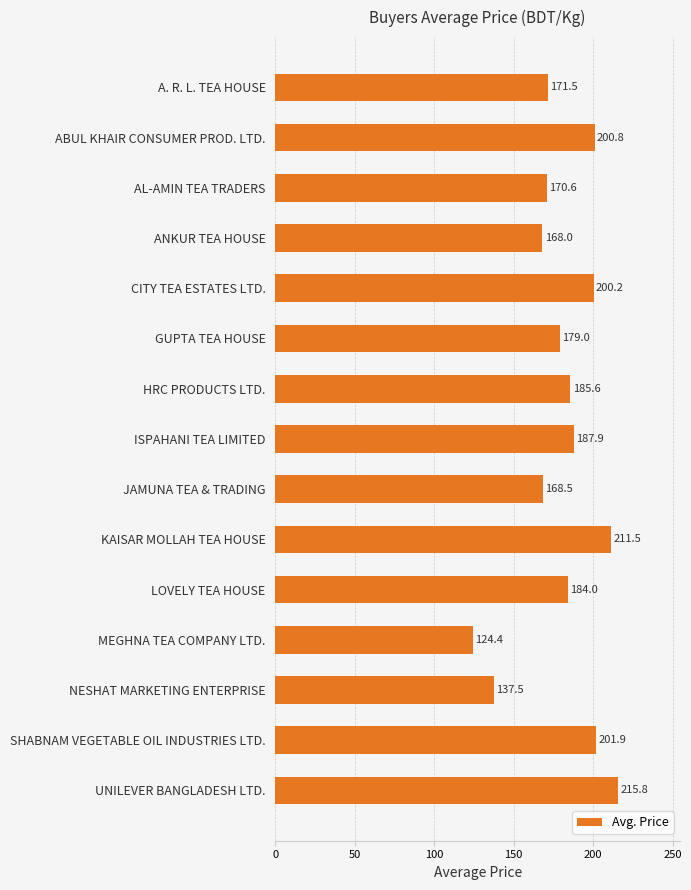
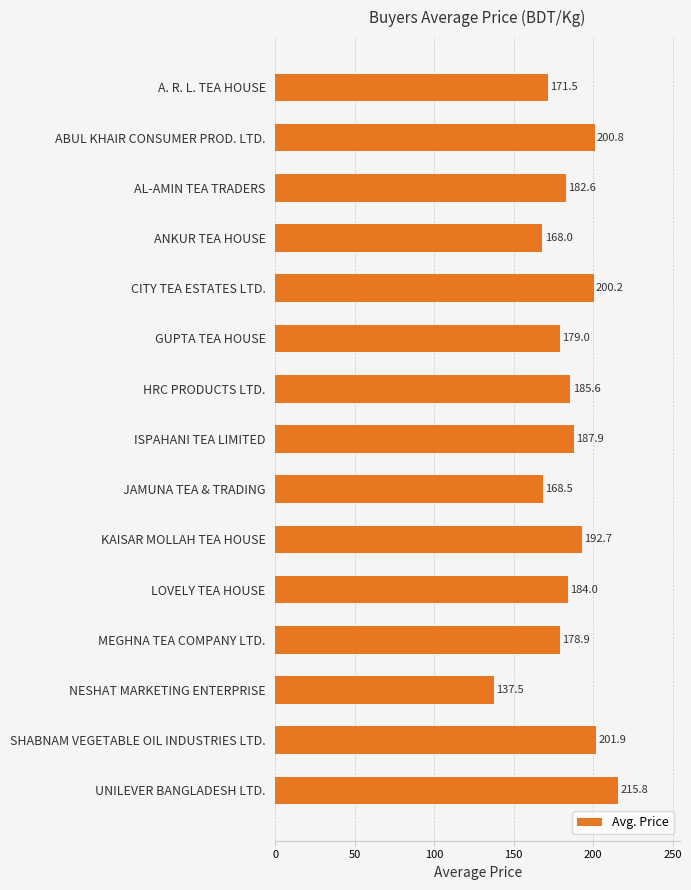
  {
    "A. R. L. TEA HOUSE": 171.5,
    "ABUL KHAIR CONSUMER PROD. LTD.": 200.8,
-   "AL-AMIN TEA TRADERS": 170.6,
+   "AL-AMIN TEA TRADERS": 182.6,
    "ANKUR TEA HOUSE": 168.0,
    "CITY TEA ESTATES LTD.": 200.2,
    "GUPTA TEA HOUSE": 179.0,
    "HRC PRODUCTS LTD.": 185.6,
    "ISPAHANI TEA LIMITED": 187.9,
    "JAMUNA TEA & TRADING": 168.5,
-   "KAISAR MOLLAH TEA HOUSE": 211.5,
+   "KAISAR MOLLAH TEA HOUSE": 192.7,
    "LOVELY TEA HOUSE": 184.0,
-   "MEGHNA TEA COMPANY LTD.": 124.4,
+   "MEGHNA TEA COMPANY LTD.": 178.9,
    "NESHAT MARKETING ENTERPRISE": 137.5,
    "SHABNAM VEGETABLE OIL INDUSTRIES LTD.": 201.9,
    "UNILEVER BANGLADESH LTD.": 215.8
  }
